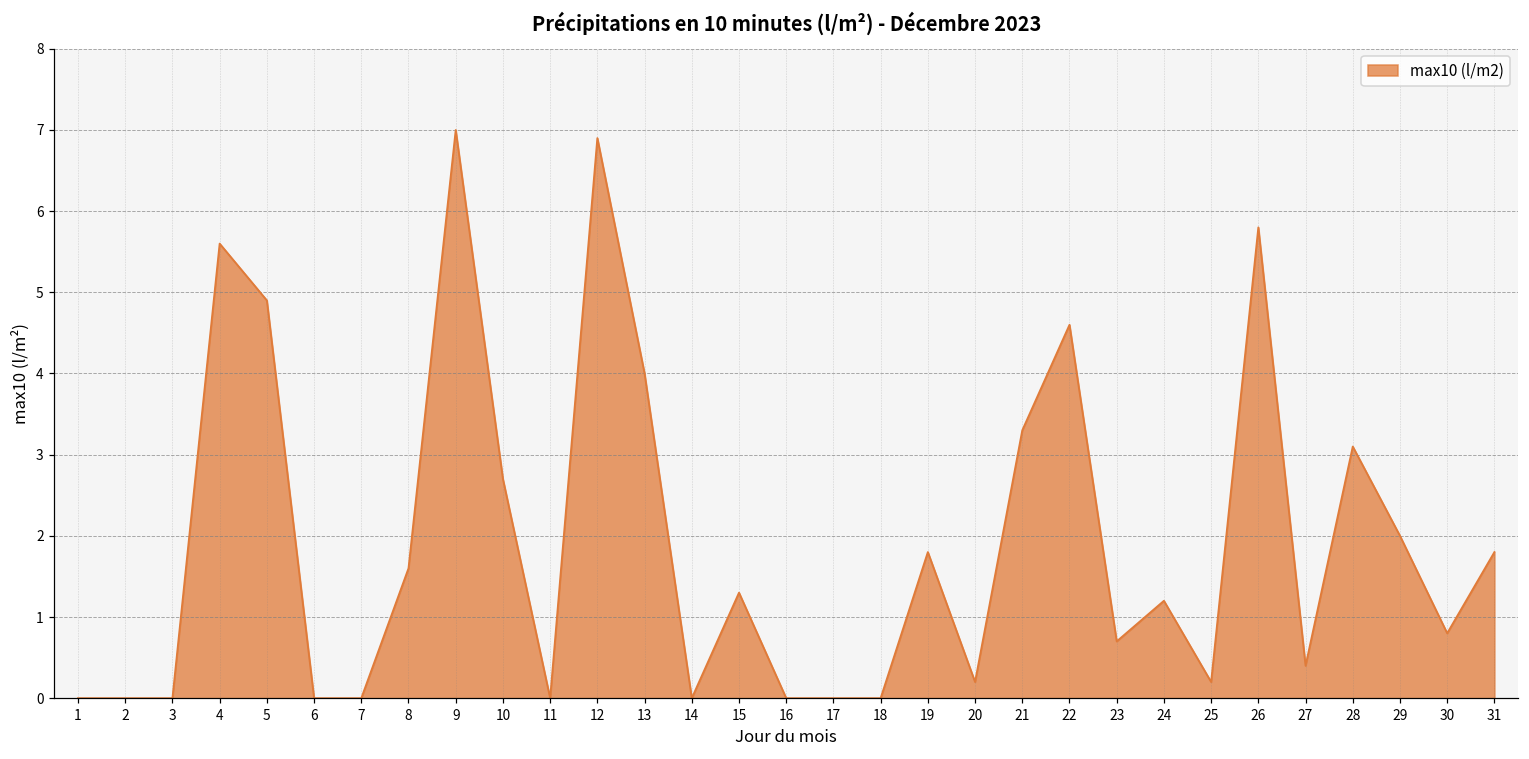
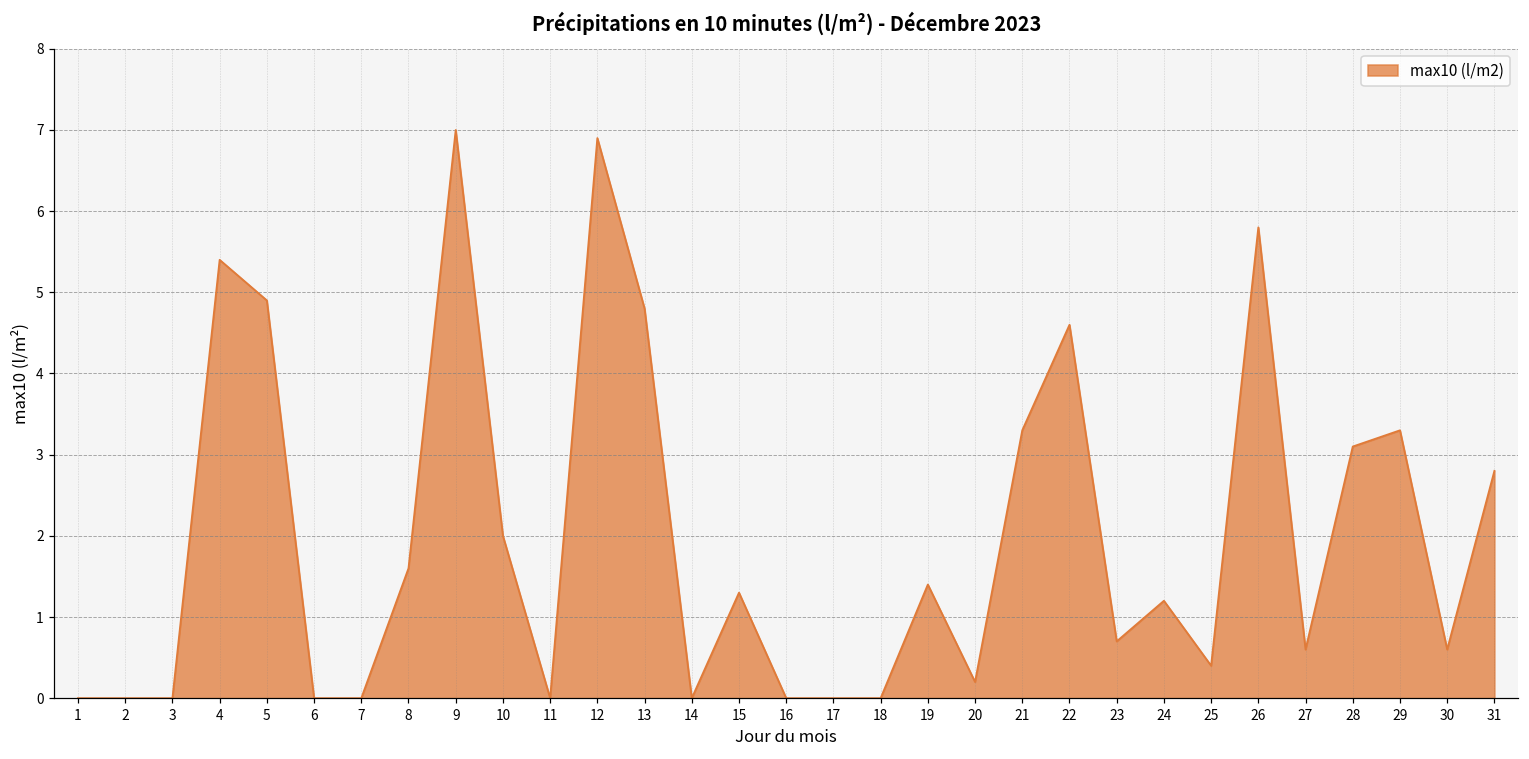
  {
    "1": 0.0,
    "2": 0.0,
    "3": 0.0,
-   "4": 5.6,
+   "4": 5.4,
    "5": 4.9,
    "6": 0.0,
    "7": 0.0,
    "8": 1.6,
    "9": 7.0,
-   "10": 2.7,
+   "10": 2.0,
    "11": 0.0,
    "12": 6.9,
-   "13": 4.0,
+   "13": 4.8,
    "14": 0.0,
    "15": 1.3,
    "16": 0.0,
    "17": 0.0,
    "18": 0.0,
-   "19": 1.8,
+   "19": 1.4,
    "20": 0.2,
    "21": 3.3,
    "22": 4.6,
    "23": 0.7,
    "24": 1.2,
-   "25": 0.2,
+   "25": 0.4,
    "26": 5.8,
-   "27": 0.4,
+   "27": 0.6,
    "28": 3.1,
-   "29": 2.0,
-   "30": 0.8,
-   "31": 1.8
+   "29": 3.3,
+   "30": 0.6,
+   "31": 2.8
  }
